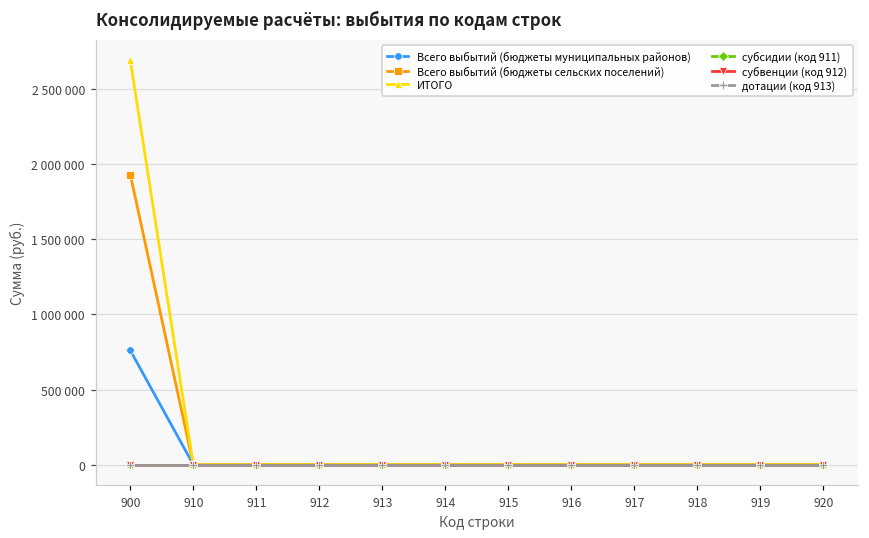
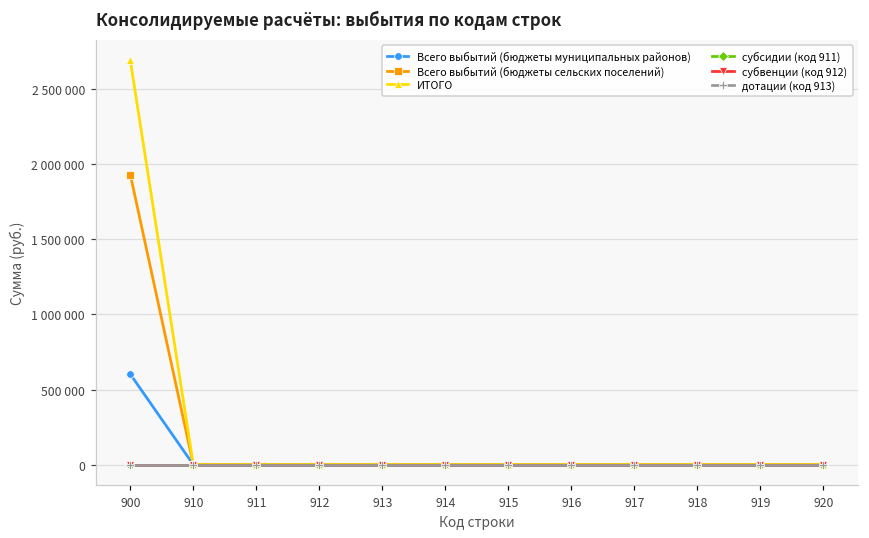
  {
    "Всего выбытий (бюджеты муниципальных районов)": {
-     "900": 760000
+     "900": 600000
    },
    "Всего выбытий (бюджеты сельских поселений)": {
      "900": 1930000
    },
    "ИТОГО": {
      "900": 2690000
    },
    "дотации (код 913)": {
      "900": 0
    }
  }
